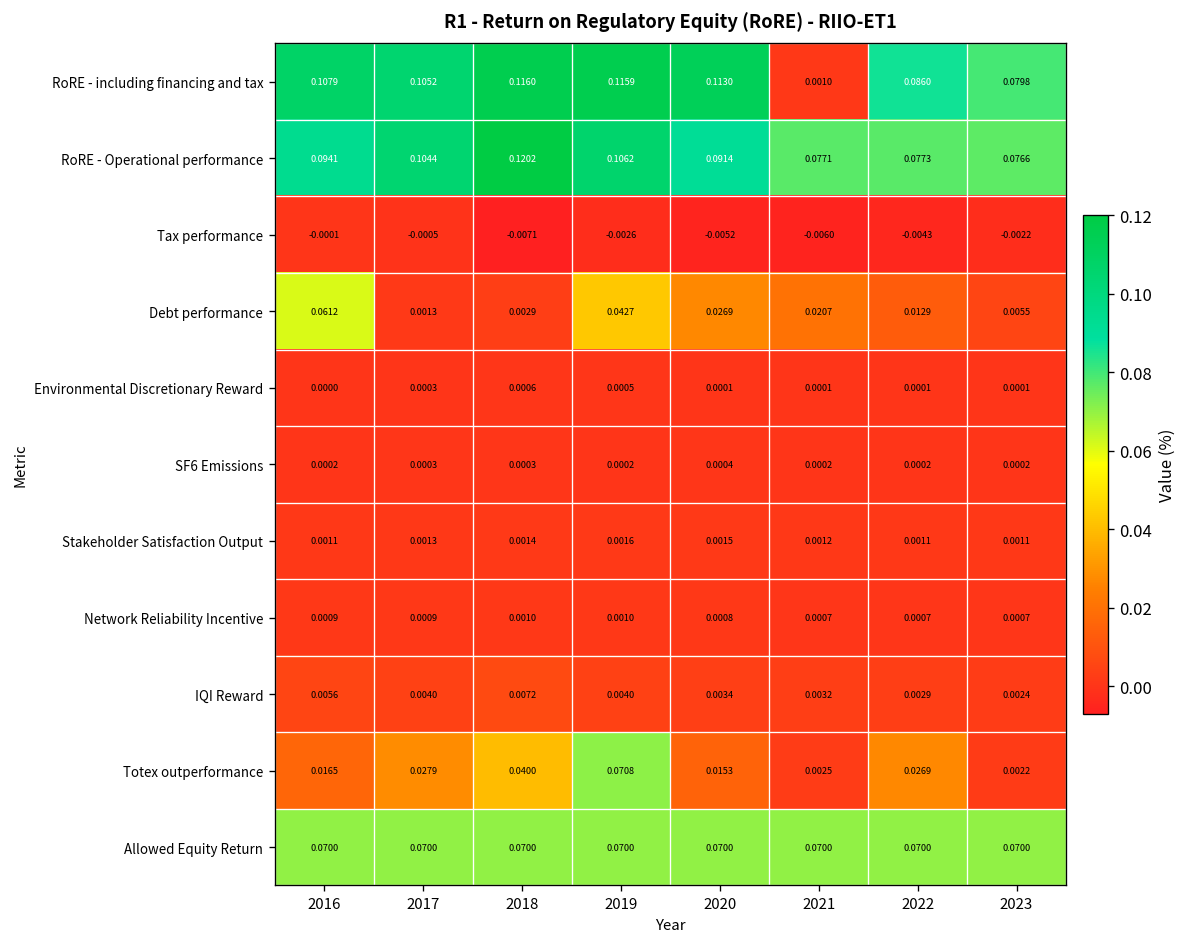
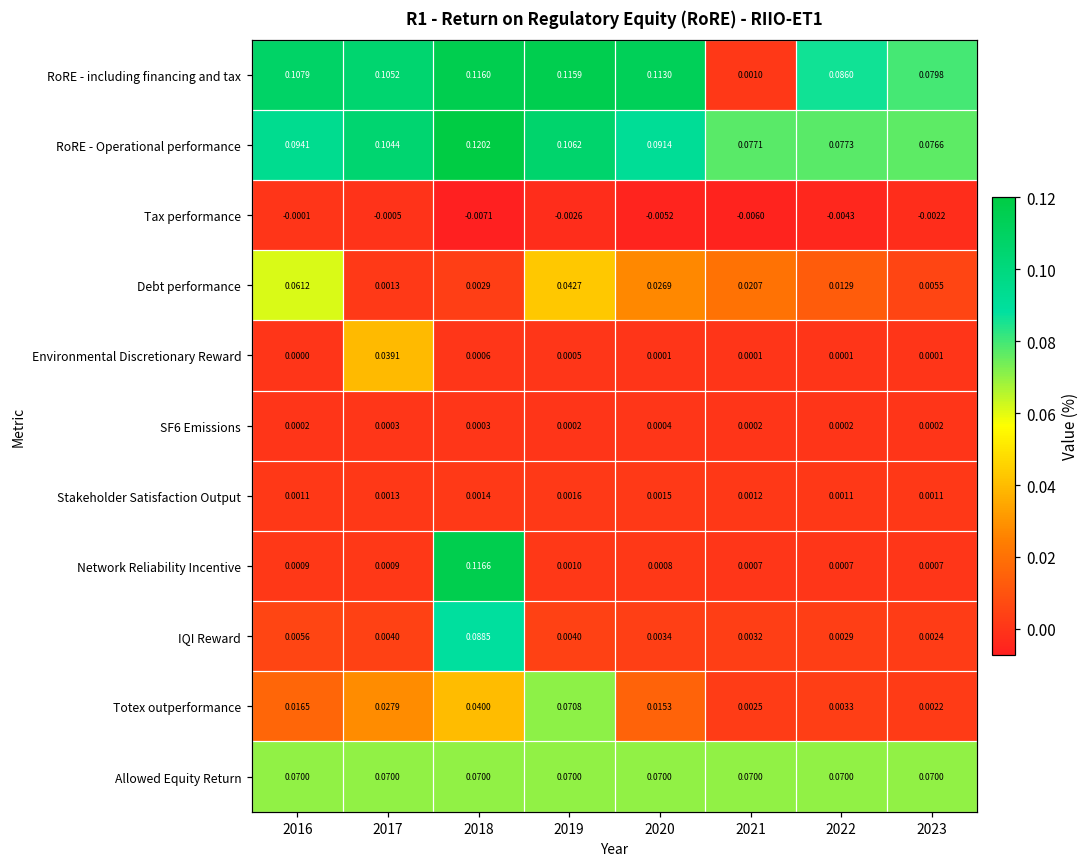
  {
    "RoRE - including financing and tax": {
      "2016": 0.1079,
      "2017": 0.1052,
      "2018": 0.1160,
      "2019": 0.1159,
      "2020": 0.1130,
      "2021": 0.0010,
      "2022": 0.0860,
      "2023": 0.0798
    },
    "RoRE - Operational performance": {
      "2016": 0.0941,
      "2017": 0.1044,
      "2018": 0.1202,
      "2019": 0.1062,
      "2020": 0.0914,
      "2021": 0.0771,
      "2022": 0.0773,
      "2023": 0.0766
    },
    "Tax performance": {
      "2016": -0.0001,
      "2017": -0.0005,
      "2018": -0.0071,
      "2019": -0.0026,
      "2020": -0.0052,
      "2021": -0.0060,
      "2022": -0.0043,
      "2023": -0.0022
    },
    "Debt performance": {
      "2016": 0.0612,
      "2017": 0.0013,
      "2018": 0.0029,
      "2019": 0.0427,
      "2020": 0.0269,
      "2021": 0.0207,
      "2022": 0.0129,
      "2023": 0.0055
    },
    "Environmental Discretionary Reward": {
      "2016": 0.0000,
-     "2017": 0.0003,
+     "2017": 0.0391,
      "2018": 0.0006,
      "2019": 0.0005,
      "2020": 0.0001,
      "2021": 0.0001,
      "2022": 0.0001,
      "2023": 0.0001
    },
    "SF6 Emissions": {
      "2016": 0.0002,
      "2017": 0.0003,
      "2018": 0.0003,
      "2019": 0.0002,
      "2020": 0.0004,
      "2021": 0.0002,
      "2022": 0.0002,
      "2023": 0.0002
    },
    "Stakeholder Satisfaction Output": {
      "2016": 0.0011,
      "2017": 0.0013,
      "2018": 0.0014,
      "2019": 0.0016,
      "2020": 0.0015,
      "2021": 0.0012,
      "2022": 0.0011,
      "2023": 0.0011
    },
    "Network Reliability Incentive": {
      "2016": 0.0009,
      "2017": 0.0009,
-     "2018": 0.0010,
+     "2018": 0.1166,
      "2019": 0.0010,
      "2020": 0.0008,
      "2021": 0.0007,
      "2022": 0.0007,
      "2023": 0.0007
    },
    "IQI Reward": {
      "2016": 0.0056,
      "2017": 0.0040,
-     "2018": 0.0072,
+     "2018": 0.0885,
      "2019": 0.0040,
      "2020": 0.0034,
      "2021": 0.0032,
      "2022": 0.0029,
      "2023": 0.0024
    },
    "Totex outperformance": {
      "2016": 0.0165,
      "2017": 0.0279,
      "2018": 0.0400,
      "2019": 0.0708,
      "2020": 0.0153,
      "2021": 0.0025,
-     "2022": 0.0269,
+     "2022": 0.0033,
      "2023": 0.0022
    },
    "Allowed Equity Return": {
      "2016": 0.0700,
      "2017": 0.0700,
      "2018": 0.0700,
      "2019": 0.0700,
      "2020": 0.0700,
      "2021": 0.0700,
      "2022": 0.0700,
      "2023": 0.0700
    }
  }
